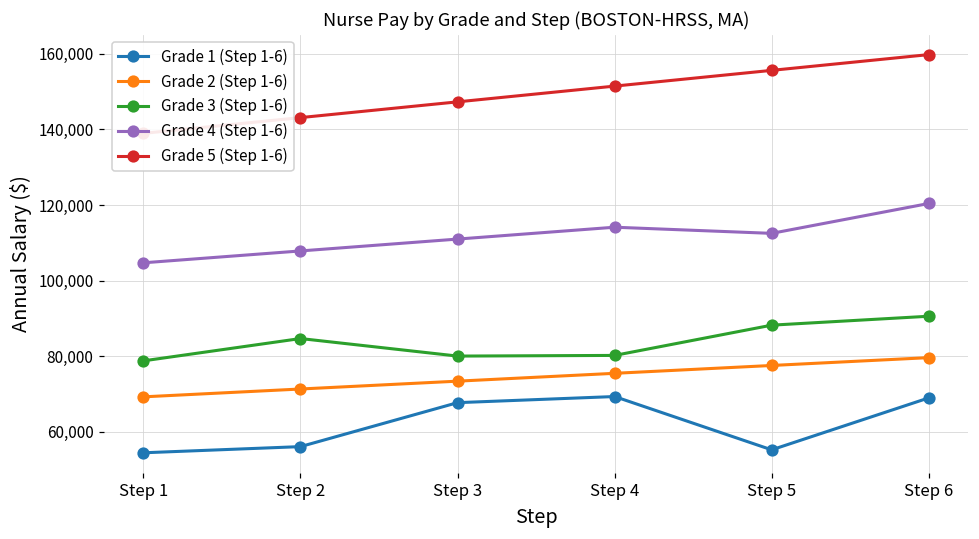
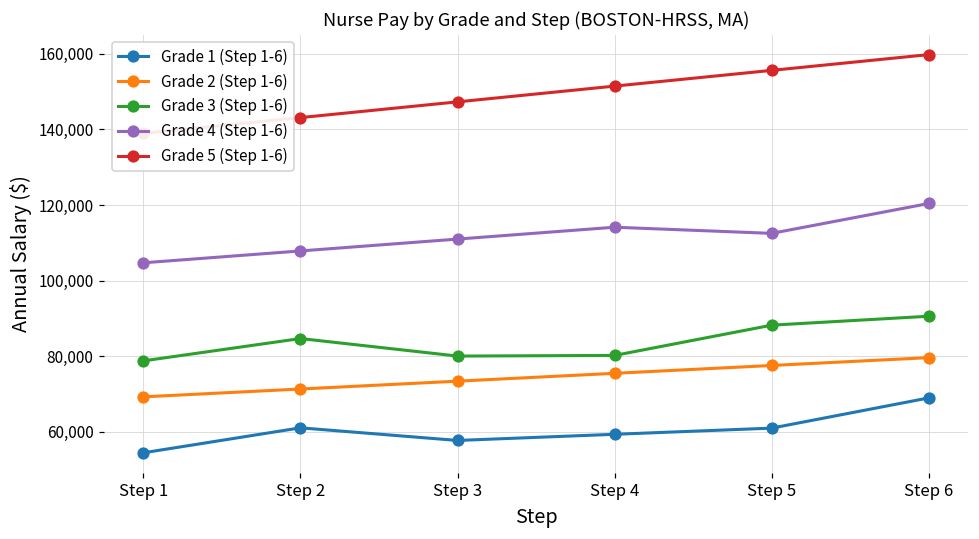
  {
    "Grade 1 (Step 1-6)": {
      "Step 1": "54,000",
-     "Step 2": "56,000",
-     "Step 3": "68,000",
-     "Step 4": "69,000",
-     "Step 5": "55,000",
+     "Step 2": "61,000",
+     "Step 3": "58,000",
+     "Step 4": "59,000",
+     "Step 5": "61,000",
      "Step 6": "69,000"
    },
    "Grade 2 (Step 1-6)": {
      "Step 1": "69,000",
      "Step 2": "71,000",
      "Step 3": "73,000",
      "Step 4": "75,000",
      "Step 5": "78,000",
      "Step 6": "80,000"
    },
    "Grade 3 (Step 1-6)": {
      "Step 1": "79,000",
      "Step 2": "85,000",
      "Step 3": "80,000",
      "Step 4": "80,000",
      "Step 5": "88,000",
      "Step 6": "91,000"
    },
    "Grade 4 (Step 1-6)": {
      "Step 1": "105,000",
      "Step 2": "108,000",
      "Step 3": "111,000",
      "Step 4": "114,000",
      "Step 5": "112,000",
      "Step 6": "120,000"
    },
    "Grade 5 (Step 1-6)": {
      "Step 2": "143,000",
      "Step 3": "147,000",
      "Step 4": "151,000",
      "Step 5": "156,000",
      "Step 6": "160,000"
    }
  }
